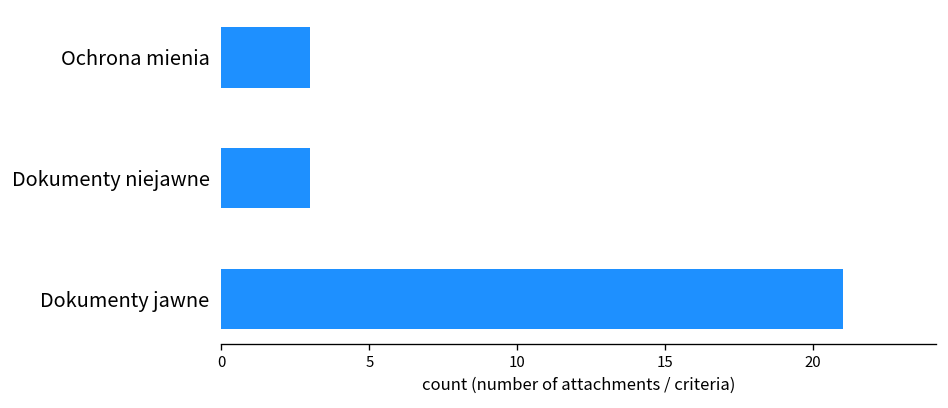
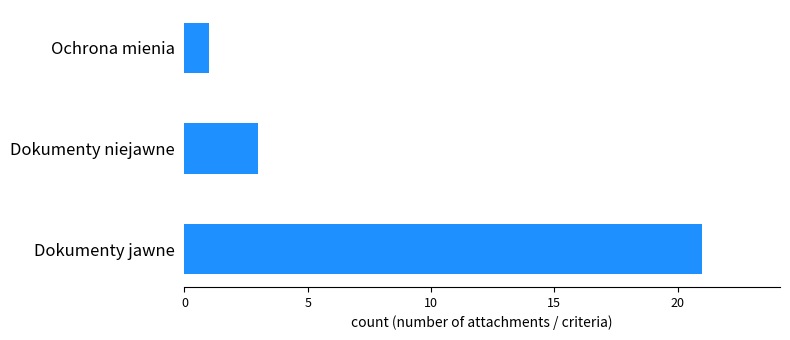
  {
-   "Ochrona mienia": 3,
+   "Ochrona mienia": 1,
    "Dokumenty niejawne": 3,
    "Dokumenty jawne": 21
  }
